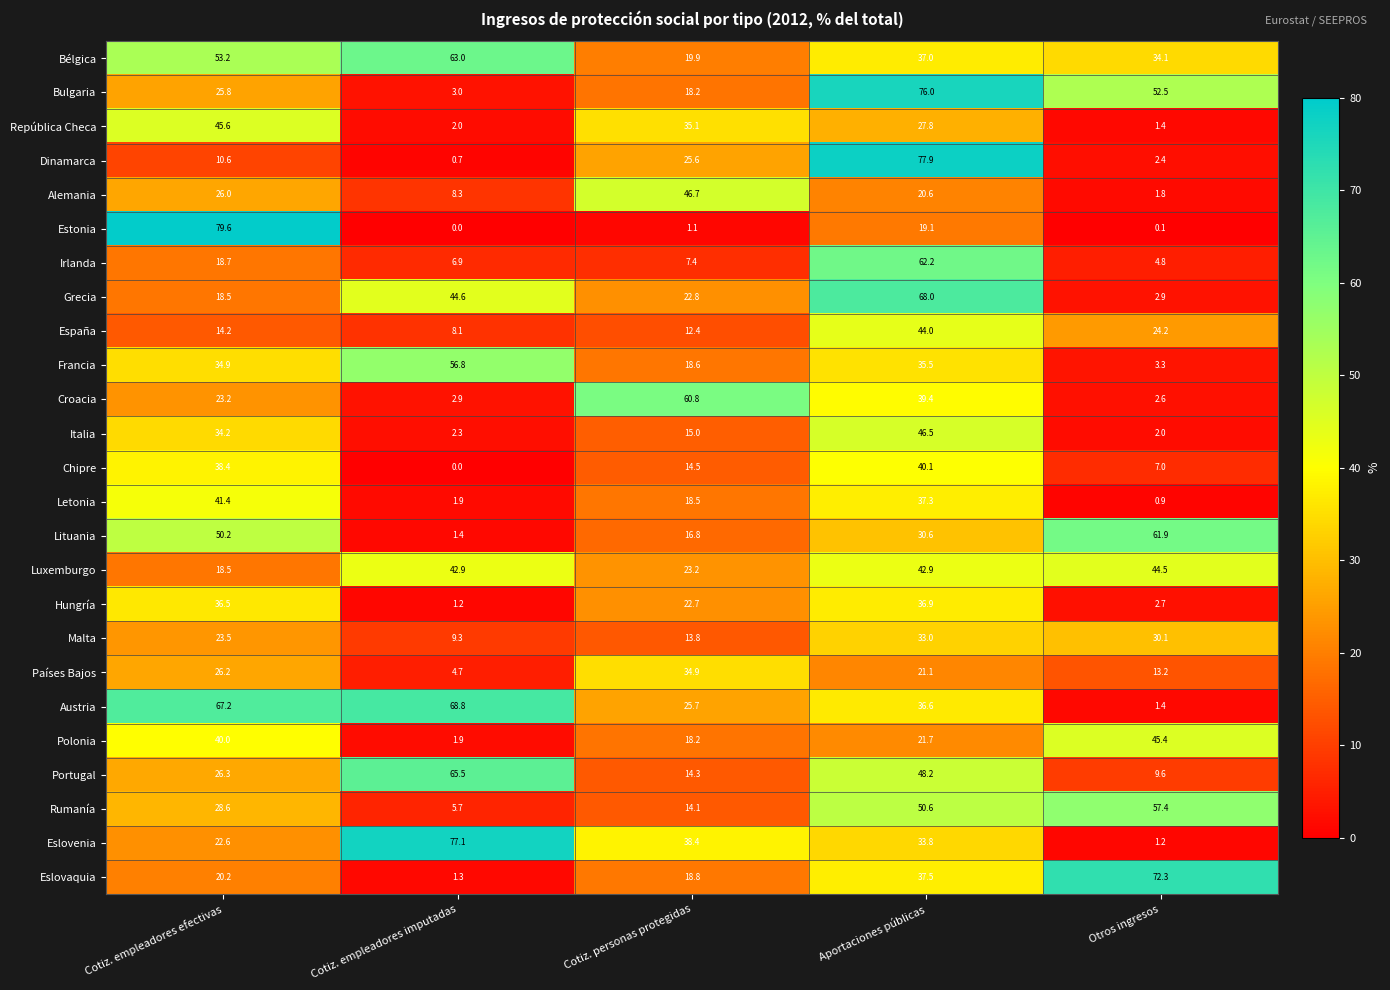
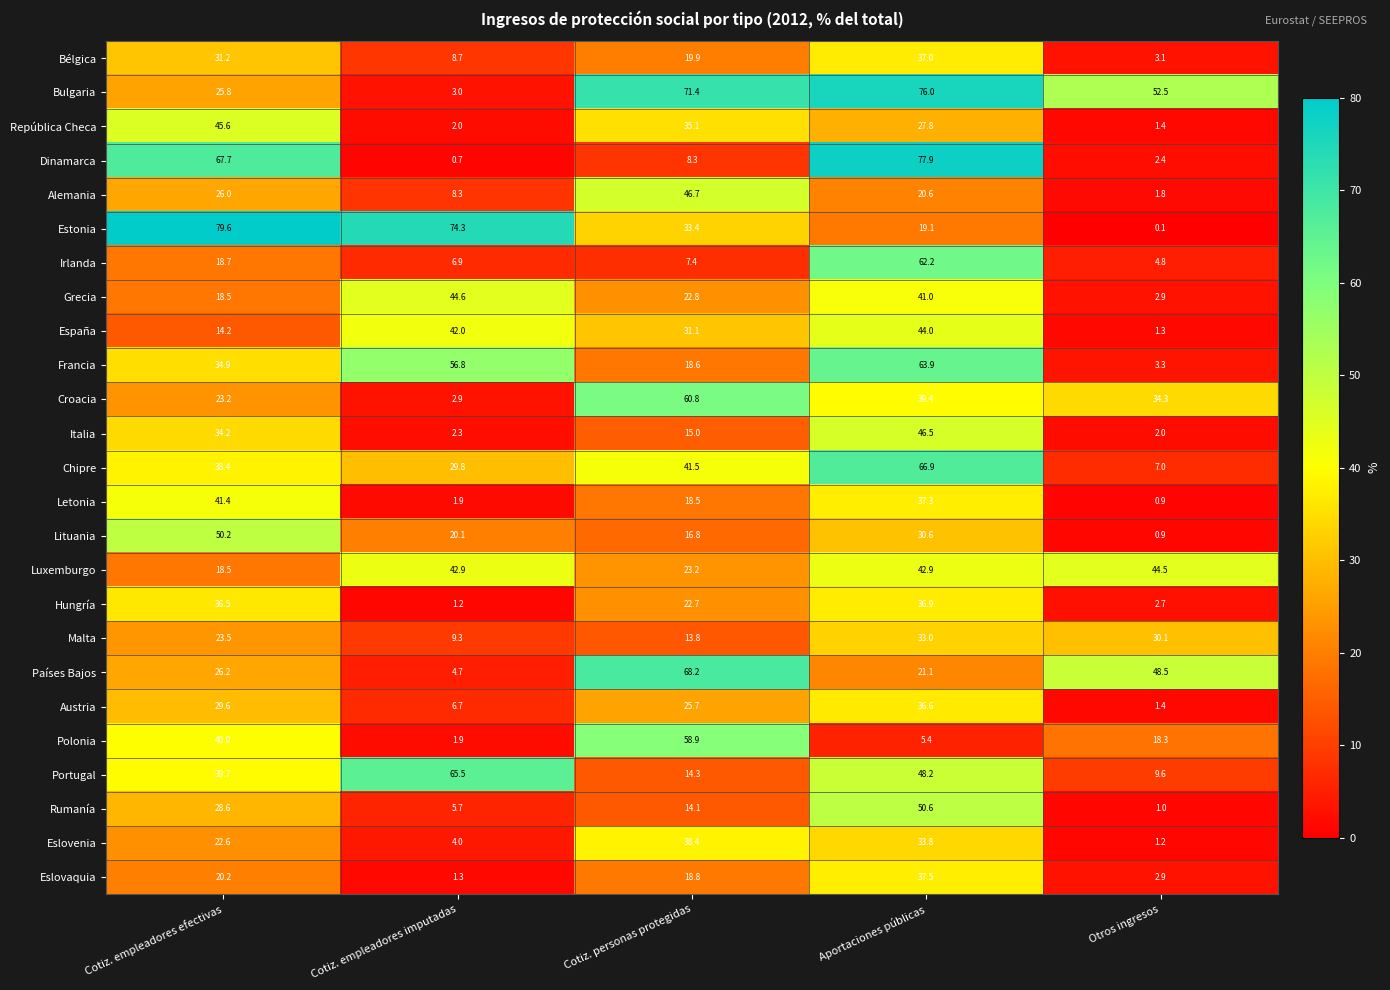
  {
    "Bélgica": {
-     "Cotiz. empleadores efectivas": 53.2,
-     "Cotiz. empleadores imputadas": 63.0,
+     "Cotiz. empleadores efectivas": 31.2,
+     "Cotiz. empleadores imputadas": 8.7,
      "Cotiz. personas protegidas": 19.9,
      "Aportaciones públicas": 37.0,
-     "Otros ingresos": 34.1
+     "Otros ingresos": 3.1
    },
    "Bulgaria": {
      "Cotiz. empleadores efectivas": 25.8,
      "Cotiz. empleadores imputadas": 3.0,
-     "Cotiz. personas protegidas": 18.2,
+     "Cotiz. personas protegidas": 71.4,
      "Aportaciones públicas": 76.0,
      "Otros ingresos": 52.5
    },
    "República Checa": {
      "Cotiz. empleadores efectivas": 45.6,
      "Cotiz. empleadores imputadas": 2.0,
      "Cotiz. personas protegidas": 35.1,
      "Aportaciones públicas": 27.8,
      "Otros ingresos": 1.4
    },
    "Dinamarca": {
-     "Cotiz. empleadores efectivas": 10.6,
+     "Cotiz. empleadores efectivas": 67.7,
      "Cotiz. empleadores imputadas": 0.7,
-     "Cotiz. personas protegidas": 25.6,
+     "Cotiz. personas protegidas": 8.3,
      "Aportaciones públicas": 77.9,
      "Otros ingresos": 2.4
    },
    "Alemania": {
      "Cotiz. empleadores efectivas": 26.0,
      "Cotiz. empleadores imputadas": 8.3,
      "Cotiz. personas protegidas": 46.7,
      "Aportaciones públicas": 20.6,
      "Otros ingresos": 1.8
    },
    "Estonia": {
      "Cotiz. empleadores efectivas": 79.6,
-     "Cotiz. empleadores imputadas": 0.0,
-     "Cotiz. personas protegidas": 1.1,
+     "Cotiz. empleadores imputadas": 74.3,
+     "Cotiz. personas protegidas": 33.4,
      "Aportaciones públicas": 19.1,
      "Otros ingresos": 0.1
    },
    "Irlanda": {
      "Cotiz. empleadores efectivas": 18.7,
      "Cotiz. empleadores imputadas": 6.9,
      "Cotiz. personas protegidas": 7.4,
      "Aportaciones públicas": 62.2,
      "Otros ingresos": 4.8
    },
    "Grecia": {
      "Cotiz. empleadores efectivas": 18.5,
      "Cotiz. empleadores imputadas": 44.6,
      "Cotiz. personas protegidas": 22.8,
-     "Aportaciones públicas": 68.0,
+     "Aportaciones públicas": 41.0,
      "Otros ingresos": 2.9
    },
    "España": {
      "Cotiz. empleadores efectivas": 14.2,
-     "Cotiz. empleadores imputadas": 8.1,
-     "Cotiz. personas protegidas": 12.4,
+     "Cotiz. empleadores imputadas": 42.0,
+     "Cotiz. personas protegidas": 31.1,
      "Aportaciones públicas": 44.0,
-     "Otros ingresos": 24.2
+     "Otros ingresos": 1.3
    },
    "Francia": {
      "Cotiz. empleadores efectivas": 34.9,
      "Cotiz. empleadores imputadas": 56.8,
      "Cotiz. personas protegidas": 18.6,
-     "Aportaciones públicas": 35.5,
+     "Aportaciones públicas": 63.9,
      "Otros ingresos": 3.3
    },
    "Croacia": {
      "Cotiz. empleadores efectivas": 23.2,
      "Cotiz. empleadores imputadas": 2.9,
      "Cotiz. personas protegidas": 60.8,
      "Aportaciones públicas": 39.4,
-     "Otros ingresos": 2.6
+     "Otros ingresos": 34.3
    },
    "Italia": {
      "Cotiz. empleadores efectivas": 34.2,
      "Cotiz. empleadores imputadas": 2.3,
      "Cotiz. personas protegidas": 15.0,
      "Aportaciones públicas": 46.5,
      "Otros ingresos": 2.0
    },
    "Chipre": {
      "Cotiz. empleadores efectivas": 38.4,
-     "Cotiz. empleadores imputadas": 0.0,
-     "Cotiz. personas protegidas": 14.5,
-     "Aportaciones públicas": 40.1,
+     "Cotiz. empleadores imputadas": 29.8,
+     "Cotiz. personas protegidas": 41.5,
+     "Aportaciones públicas": 66.9,
      "Otros ingresos": 7.0
    },
    "Letonia": {
      "Cotiz. empleadores efectivas": 41.4,
      "Cotiz. empleadores imputadas": 1.9,
      "Cotiz. personas protegidas": 18.5,
      "Aportaciones públicas": 37.3,
      "Otros ingresos": 0.9
    },
    "Lituania": {
      "Cotiz. empleadores efectivas": 50.2,
-     "Cotiz. empleadores imputadas": 1.4,
+     "Cotiz. empleadores imputadas": 20.1,
      "Cotiz. personas protegidas": 16.8,
      "Aportaciones públicas": 30.6,
-     "Otros ingresos": 61.9
+     "Otros ingresos": 0.9
    },
    "Luxemburgo": {
      "Cotiz. empleadores efectivas": 18.5,
      "Cotiz. empleadores imputadas": 42.9,
      "Cotiz. personas protegidas": 23.2,
      "Aportaciones públicas": 42.9,
      "Otros ingresos": 44.5
    },
    "Hungría": {
      "Cotiz. empleadores efectivas": 36.5,
      "Cotiz. empleadores imputadas": 1.2,
      "Cotiz. personas protegidas": 22.7,
      "Aportaciones públicas": 36.9,
      "Otros ingresos": 2.7
    },
    "Malta": {
      "Cotiz. empleadores efectivas": 23.5,
      "Cotiz. empleadores imputadas": 9.3,
      "Cotiz. personas protegidas": 13.8,
      "Aportaciones públicas": 33.0,
      "Otros ingresos": 30.1
    },
    "Países Bajos": {
      "Cotiz. empleadores efectivas": 26.2,
      "Cotiz. empleadores imputadas": 4.7,
-     "Cotiz. personas protegidas": 34.9,
+     "Cotiz. personas protegidas": 68.2,
      "Aportaciones públicas": 21.1,
-     "Otros ingresos": 13.2
+     "Otros ingresos": 48.5
    },
    "Austria": {
-     "Cotiz. empleadores efectivas": 67.2,
-     "Cotiz. empleadores imputadas": 68.8,
+     "Cotiz. empleadores efectivas": 29.6,
+     "Cotiz. empleadores imputadas": 6.7,
      "Cotiz. personas protegidas": 25.7,
      "Aportaciones públicas": 36.6,
      "Otros ingresos": 1.4
    },
    "Polonia": {
      "Cotiz. empleadores efectivas": 40.0,
      "Cotiz. empleadores imputadas": 1.9,
-     "Cotiz. personas protegidas": 18.2,
-     "Aportaciones públicas": 21.7,
-     "Otros ingresos": 45.4
+     "Cotiz. personas protegidas": 58.9,
+     "Aportaciones públicas": 5.4,
+     "Otros ingresos": 18.3
    },
    "Portugal": {
-     "Cotiz. empleadores efectivas": 26.3,
+     "Cotiz. empleadores efectivas": 39.7,
      "Cotiz. empleadores imputadas": 65.5,
      "Cotiz. personas protegidas": 14.3,
      "Aportaciones públicas": 48.2,
      "Otros ingresos": 9.6
    },
    "Rumanía": {
      "Cotiz. empleadores efectivas": 28.6,
      "Cotiz. empleadores imputadas": 5.7,
      "Cotiz. personas protegidas": 14.1,
      "Aportaciones públicas": 50.6,
-     "Otros ingresos": 57.4
+     "Otros ingresos": 1.0
    },
    "Eslovenia": {
      "Cotiz. empleadores efectivas": 22.6,
-     "Cotiz. empleadores imputadas": 77.1,
+     "Cotiz. empleadores imputadas": 4.0,
      "Cotiz. personas protegidas": 38.4,
      "Aportaciones públicas": 33.8,
      "Otros ingresos": 1.2
    },
    "Eslovaquia": {
      "Cotiz. empleadores efectivas": 20.2,
      "Cotiz. empleadores imputadas": 1.3,
      "Cotiz. personas protegidas": 18.8,
      "Aportaciones públicas": 37.5,
-     "Otros ingresos": 72.3
+     "Otros ingresos": 2.9
    }
  }
